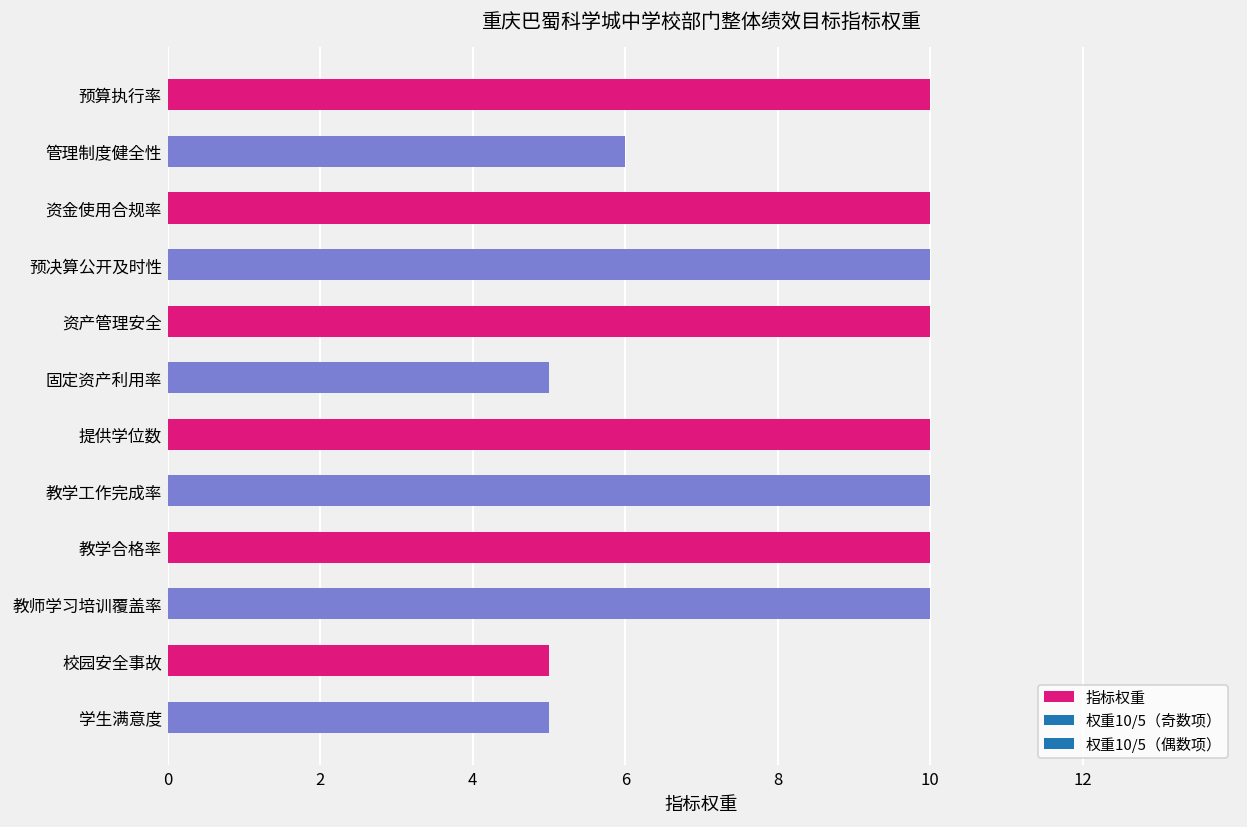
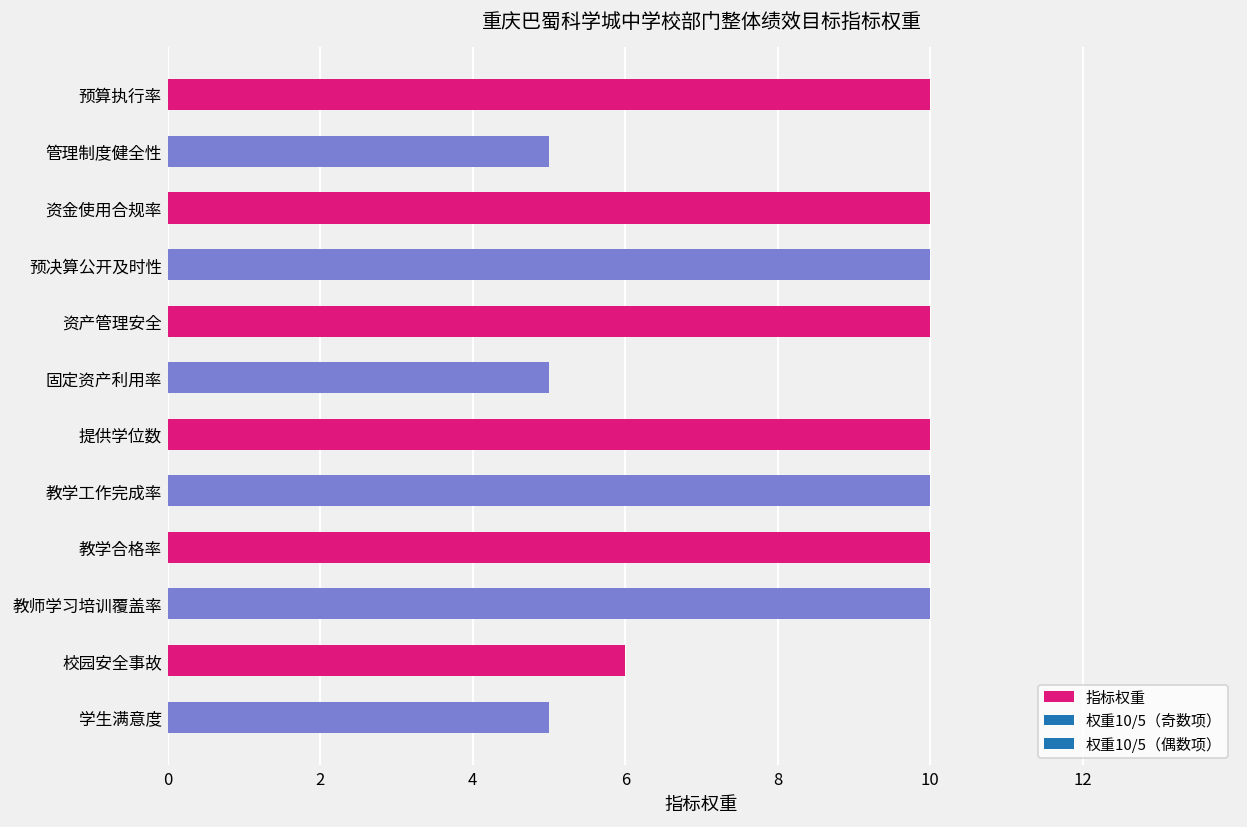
  {
    "预算执行率": 10,
-   "管理制度健全性": 6,
+   "管理制度健全性": 5,
    "资金使用合规率": 10,
    "预决算公开及时性": 10,
    "资产管理安全": 10,
    "固定资产利用率": 5,
    "提供学位数": 10,
    "教学工作完成率": 10,
    "教学合格率": 10,
    "教师学习培训覆盖率": 10,
-   "校园安全事故": 5,
+   "校园安全事故": 6,
    "学生满意度": 5
  }
